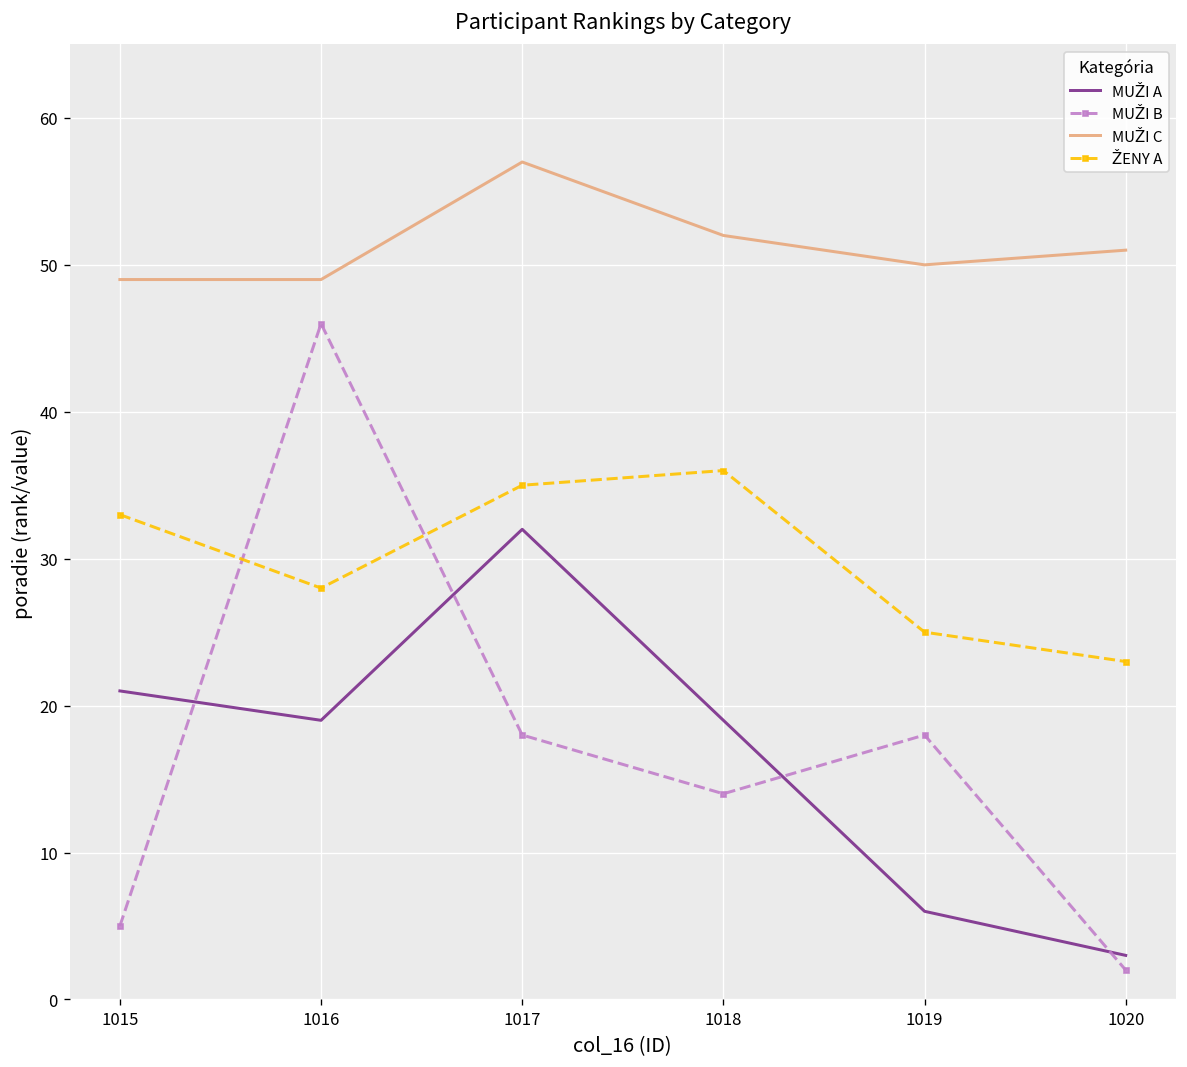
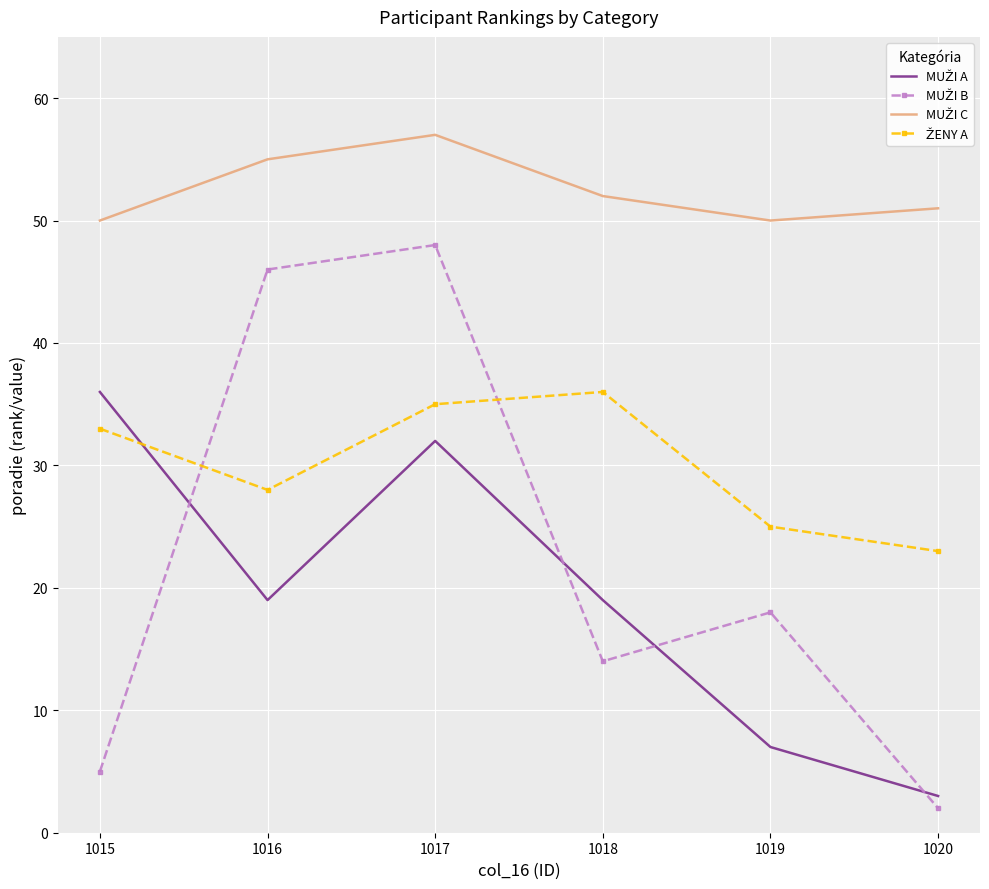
  {
    "MUŽI A": {
-     "1015": 21,
+     "1015": 36,
      "1016": 19,
      "1017": 32,
      "1018": 19,
-     "1019": 6,
+     "1019": 7,
      "1020": 3
    },
    "MUŽI B": {
      "1015": 5,
      "1016": 46,
-     "1017": 18,
+     "1017": 48,
      "1018": 14,
      "1019": 18,
      "1020": 2
    },
    "MUŽI C": {
-     "1015": 49,
-     "1016": 49,
+     "1015": 50,
+     "1016": 55,
      "1017": 57,
      "1018": 52,
      "1019": 50,
      "1020": 51
    },
    "ŽENY A": {
      "1015": 33,
      "1016": 28,
      "1017": 35,
      "1018": 36,
      "1019": 25,
      "1020": 23
    }
  }
